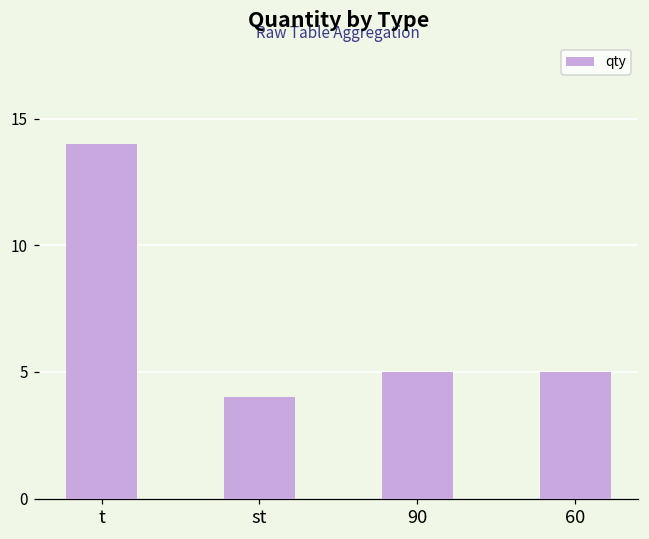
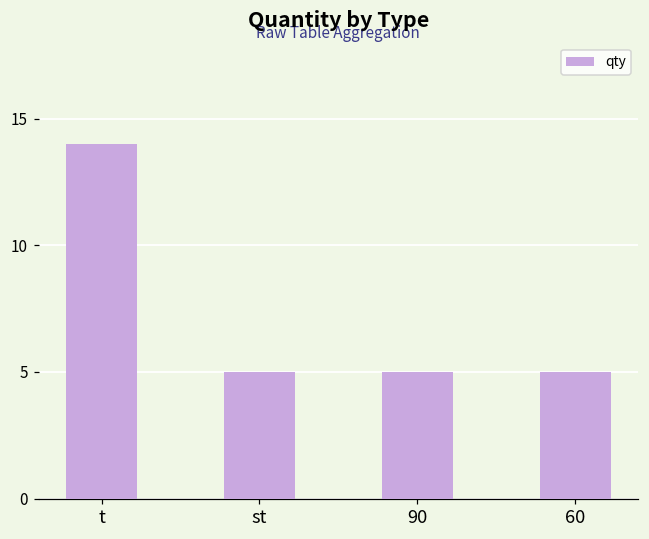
  {
    "t": 14,
-   "st": 4,
+   "st": 5,
    "90": 5,
    "60": 5
  }
